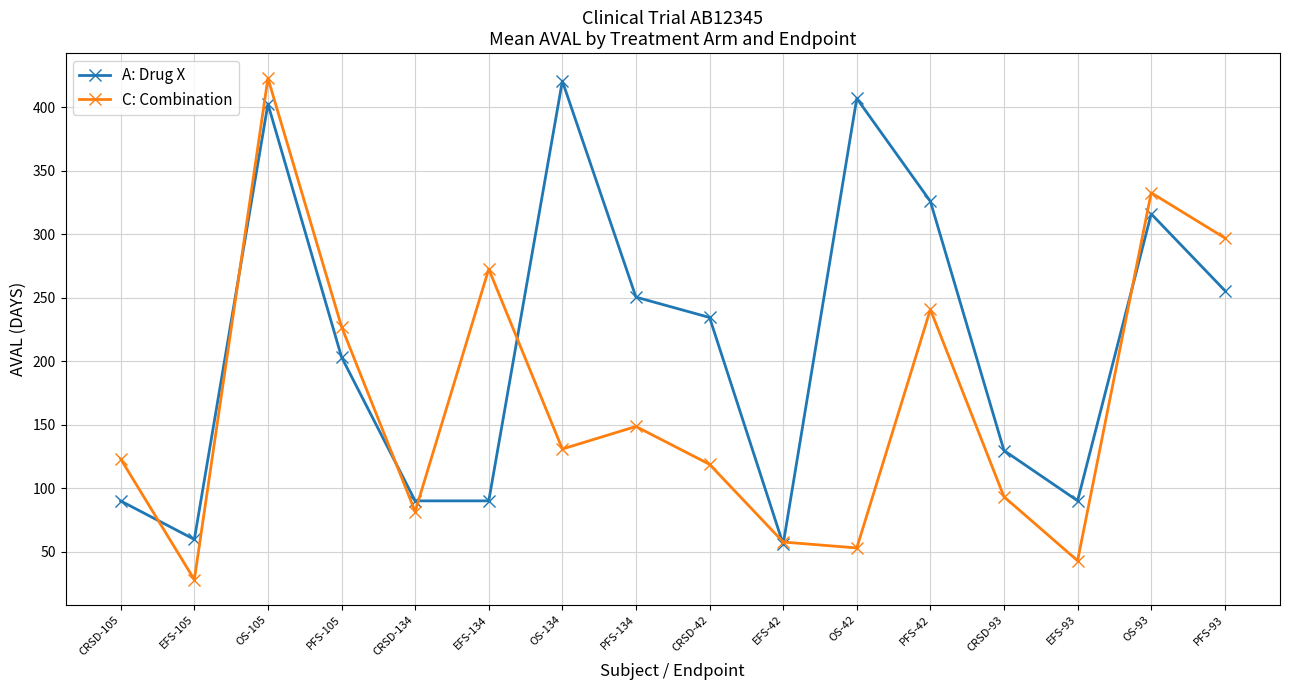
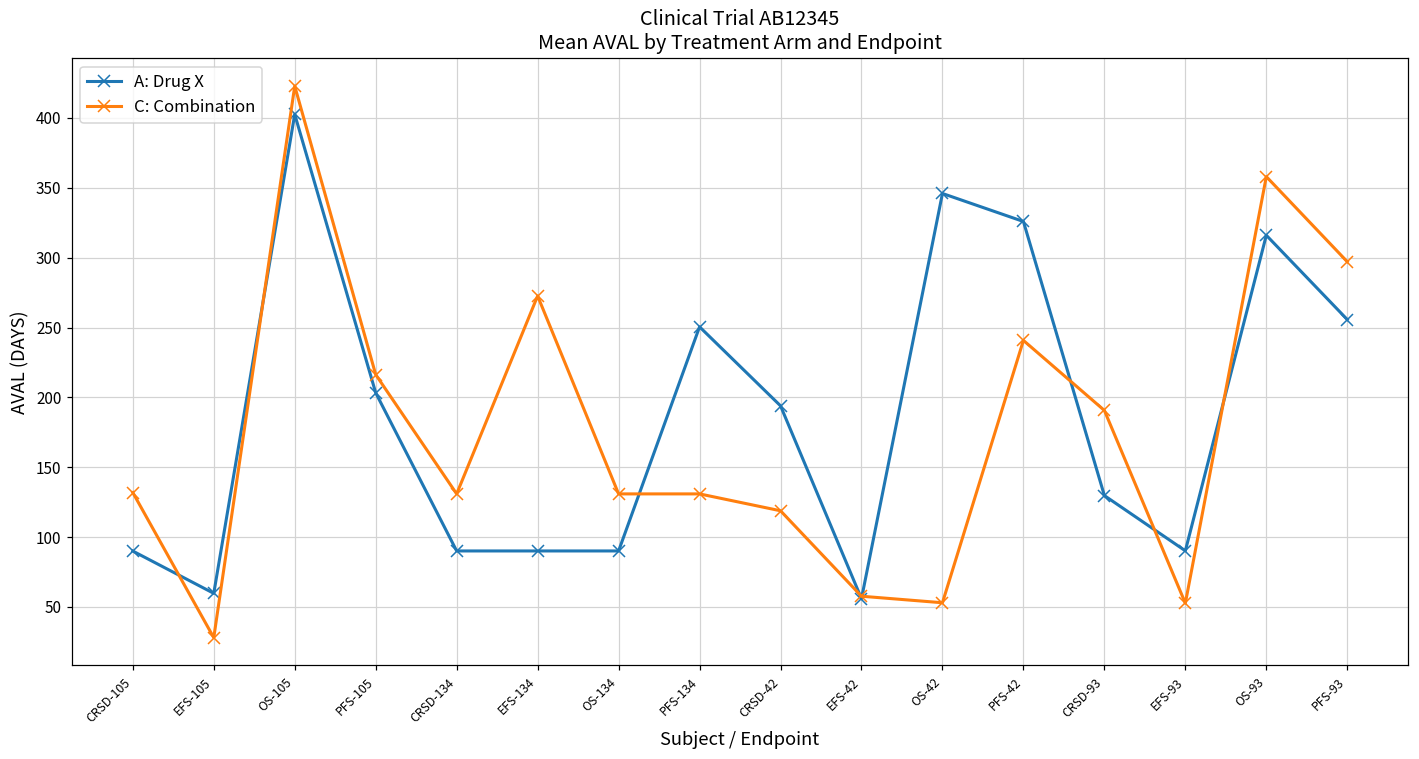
  {
    "A: Drug X": {
      "CRSD-105": 90,
      "EFS-105": 60,
      "OS-105": 403,
      "PFS-105": 203,
      "CRSD-134": 90,
      "EFS-134": 90,
-     "OS-134": 421,
+     "OS-134": 90,
      "PFS-134": 250,
-     "CRSD-42": 234,
-     "OS-42": 407,
+     "CRSD-42": 194,
+     "OS-42": 346,
      "PFS-42": 326,
      "CRSD-93": 130,
      "EFS-93": 90,
      "OS-93": 316,
      "PFS-93": 256
    },
    "C: Combination": {
-     "CRSD-105": 123,
+     "CRSD-105": 132,
      "EFS-105": 28,
      "OS-105": 423,
-     "PFS-105": 227,
-     "CRSD-134": 82,
+     "PFS-105": 216,
+     "CRSD-134": 131,
      "EFS-134": 273,
      "OS-134": 131,
-     "PFS-134": 149,
+     "PFS-134": 131,
      "CRSD-42": 119,
      "OS-42": 53,
      "PFS-42": 241,
-     "CRSD-93": 93,
-     "EFS-93": 43,
-     "OS-93": 333,
+     "CRSD-93": 191,
+     "EFS-93": 53,
+     "OS-93": 358,
      "PFS-93": 297
    }
  }
